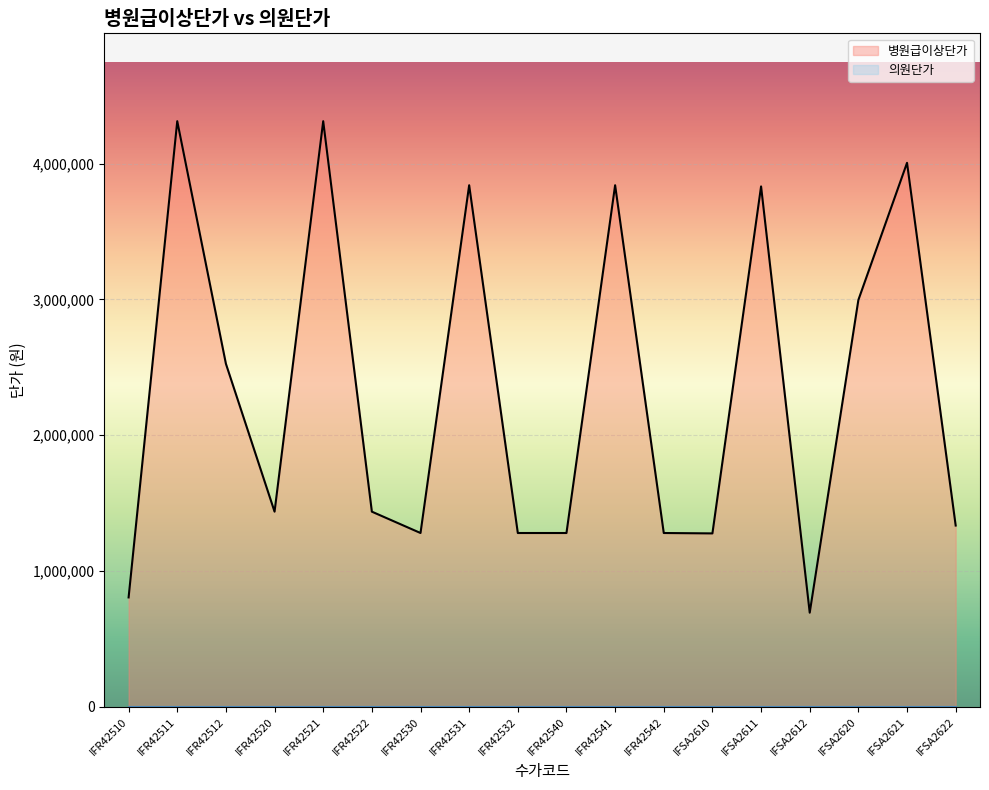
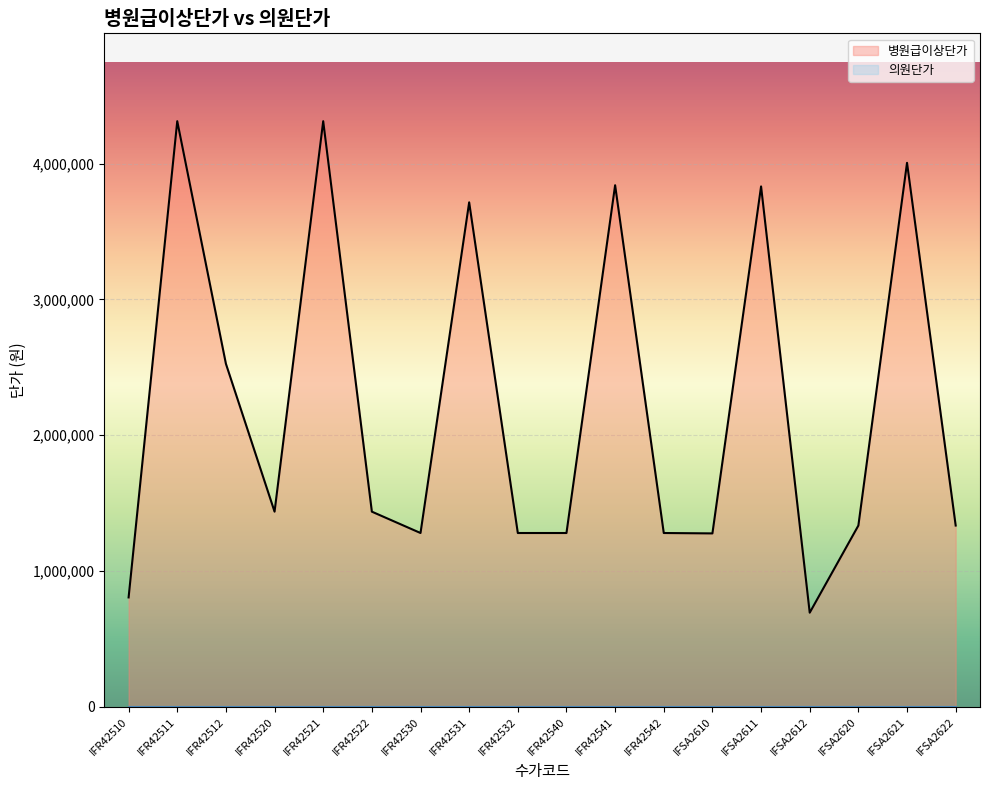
  {
    "병원급이상단가": {
      "IFR42510": "810,000",
      "IFR42511": "4,310,000",
      "IFR42512": "2,530,000",
      "IFR42520": "1,440,000",
      "IFR42521": "4,310,000",
      "IFR42522": "1,440,000",
      "IFR42530": "1,280,000",
-     "IFR42531": "3,840,000",
+     "IFR42531": "3,720,000",
      "IFR42532": "1,280,000",
      "IFR42540": "1,280,000",
      "IFR42541": "3,840,000",
      "IFR42542": "1,280,000",
      "IFSA2610": "1,280,000",
      "IFSA2611": "3,830,000",
      "IFSA2612": "690,000",
-     "IFSA2620": "3,000,000",
+     "IFSA2620": "1,340,000",
      "IFSA2621": "4,010,000",
      "IFSA2622": "1,340,000"
    },
    "의원단가": {
      "IFR42510": "0",
      "IFR42511": "0",
      "IFR42512": "0",
      "IFR42520": "0",
      "IFR42521": "0",
      "IFR42522": "0",
      "IFR42530": "0",
      "IFR42531": "0",
      "IFR42532": "0",
      "IFR42540": "0",
      "IFR42541": "0",
      "IFR42542": "0",
      "IFSA2610": "0",
      "IFSA2611": "0",
      "IFSA2612": "0",
      "IFSA2620": "0",
      "IFSA2621": "0",
      "IFSA2622": "0"
    }
  }
